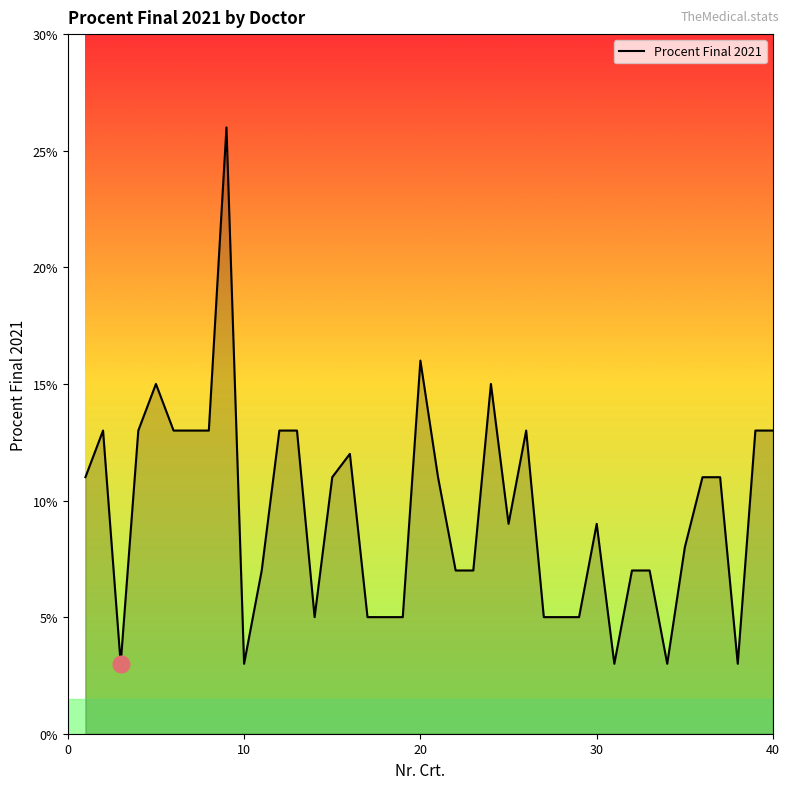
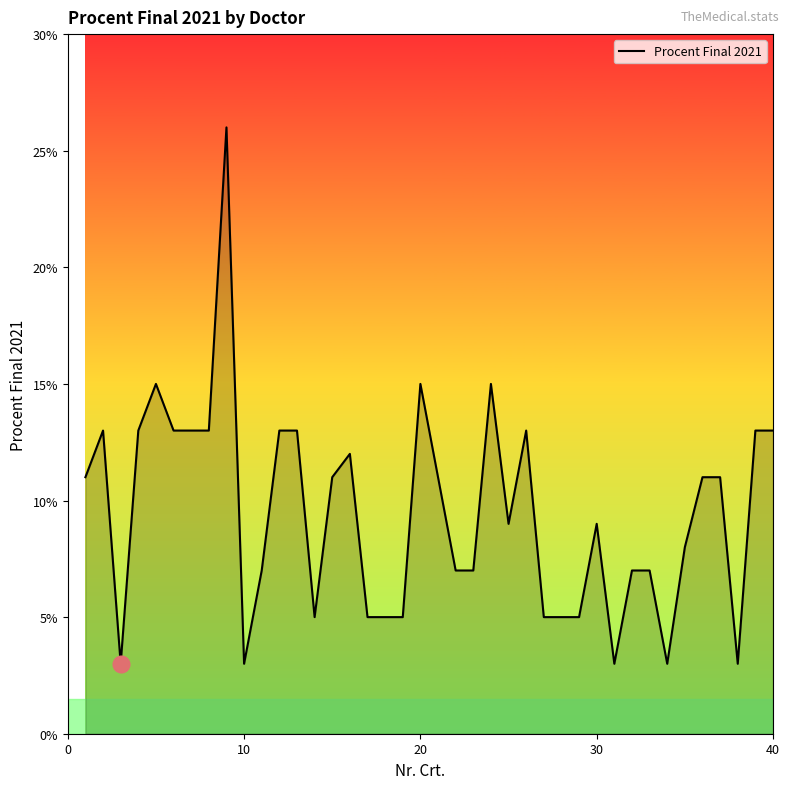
  {
    "Procent Final 2021": {
      "10": "3%",
-     "20": "16%",
+     "20": "15%",
      "30": "9%",
      "40": "13%"
    }
  }
